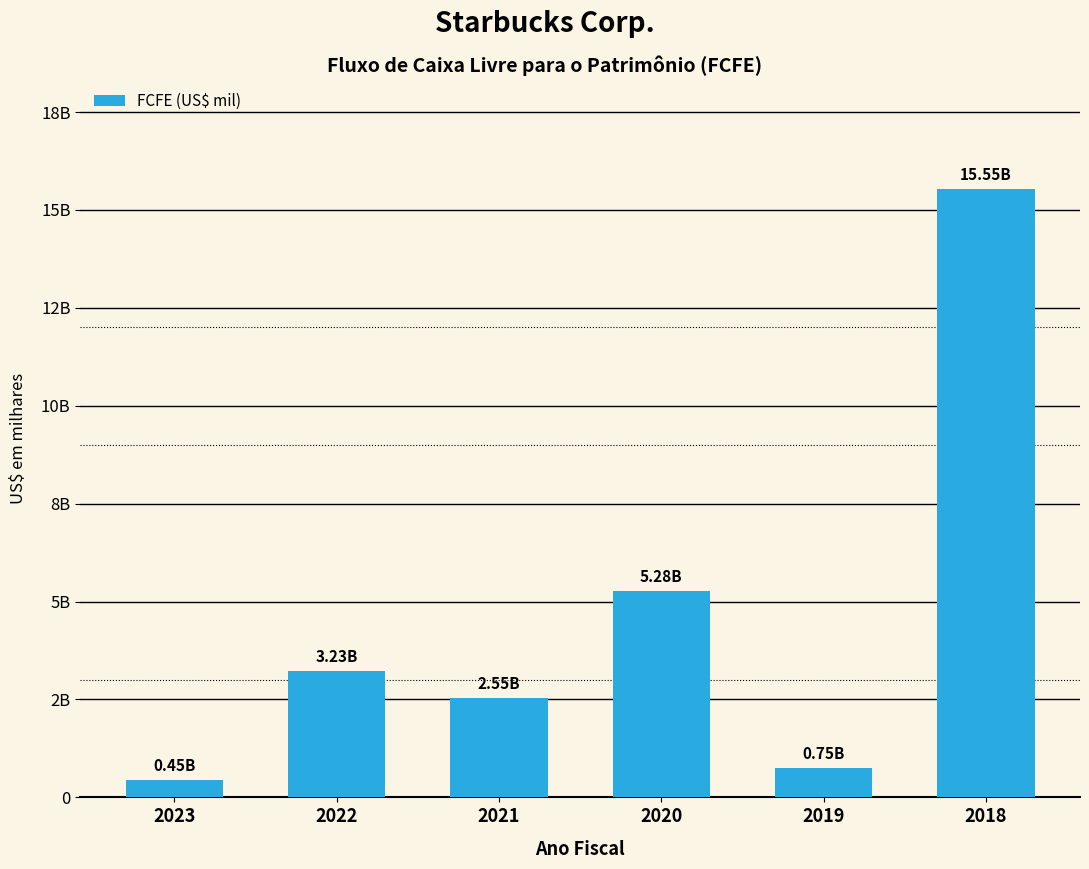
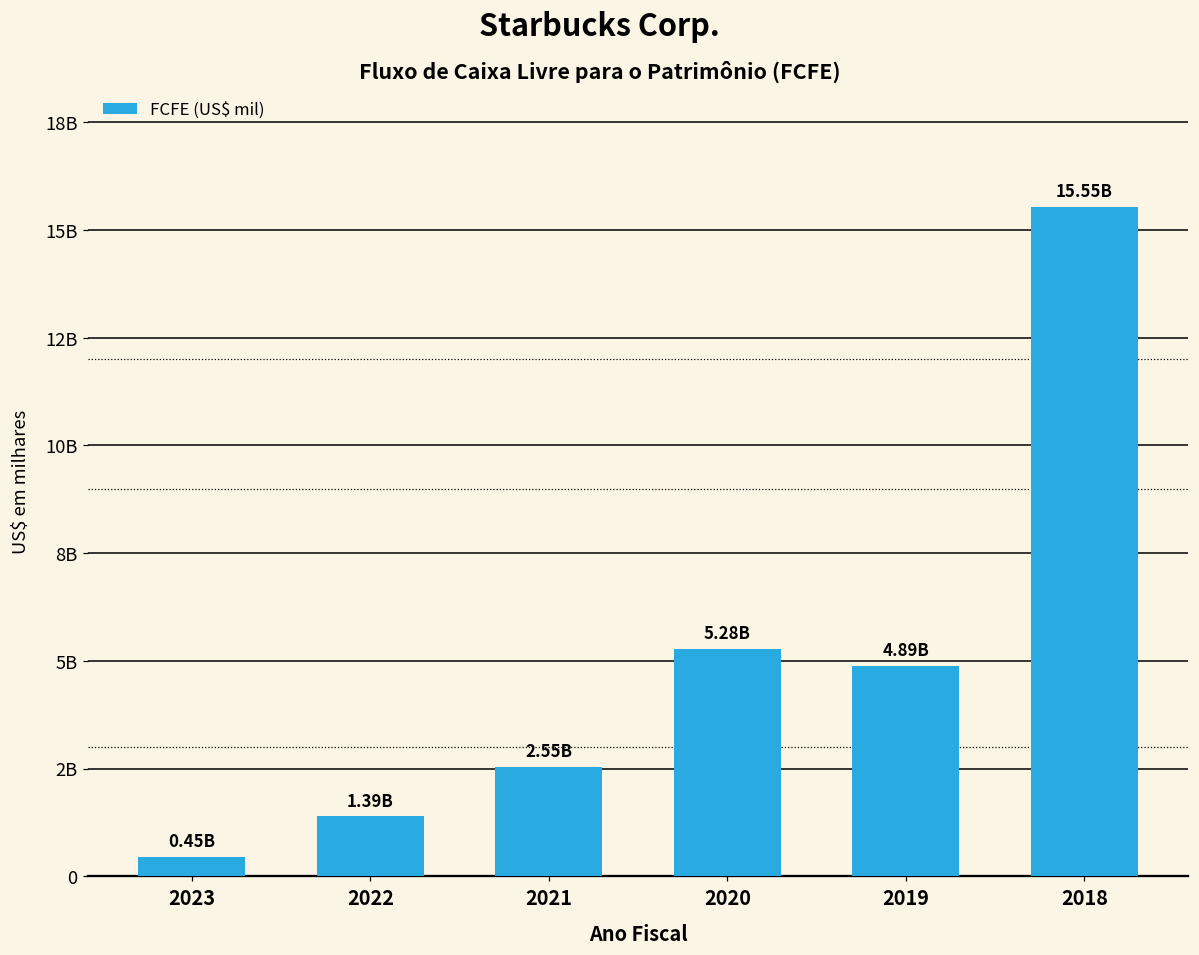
  {
    "2023": "0.45B",
-   "2022": "3.23B",
+   "2022": "1.39B",
    "2021": "2.55B",
    "2020": "5.28B",
-   "2019": "0.75B",
+   "2019": "4.89B",
    "2018": "15.55B"
  }
